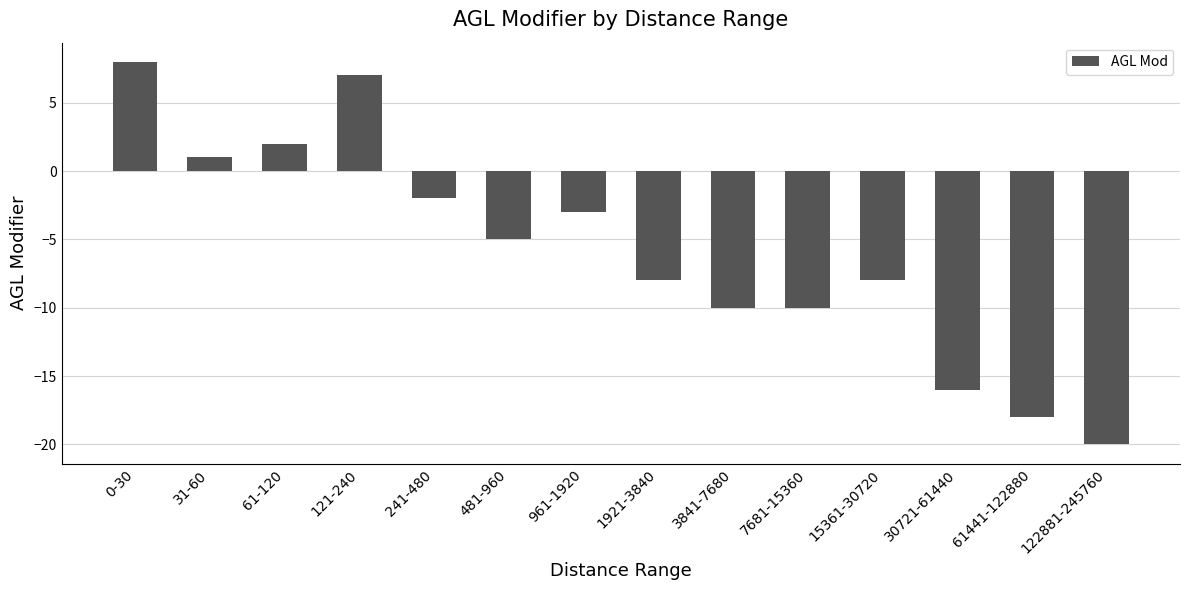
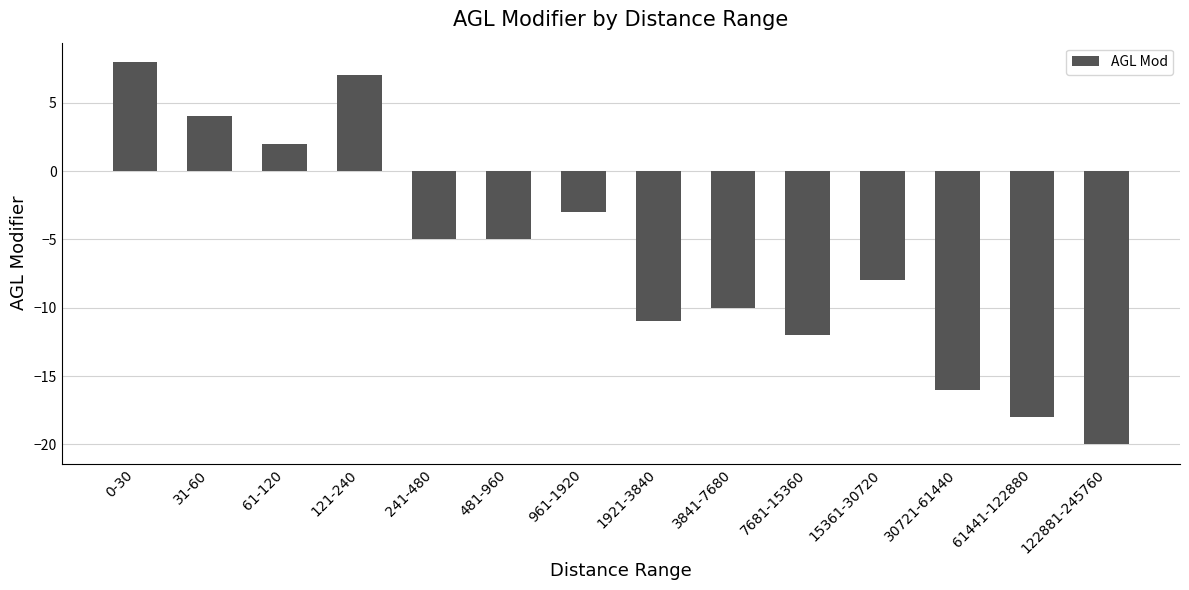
  {
    "0-30": 8,
-   "31-60": 1,
+   "31-60": 4,
    "61-120": 2,
    "121-240": 7,
-   "241-480": -2,
+   "241-480": -5,
    "481-960": -5,
    "961-1920": -3,
-   "1921-3840": -8,
+   "1921-3840": -11,
    "3841-7680": -10,
-   "7681-15360": -10,
+   "7681-15360": -12,
    "15361-30720": -8,
    "30721-61440": -16,
    "61441-122880": -18,
    "122881-245760": -20
  }
